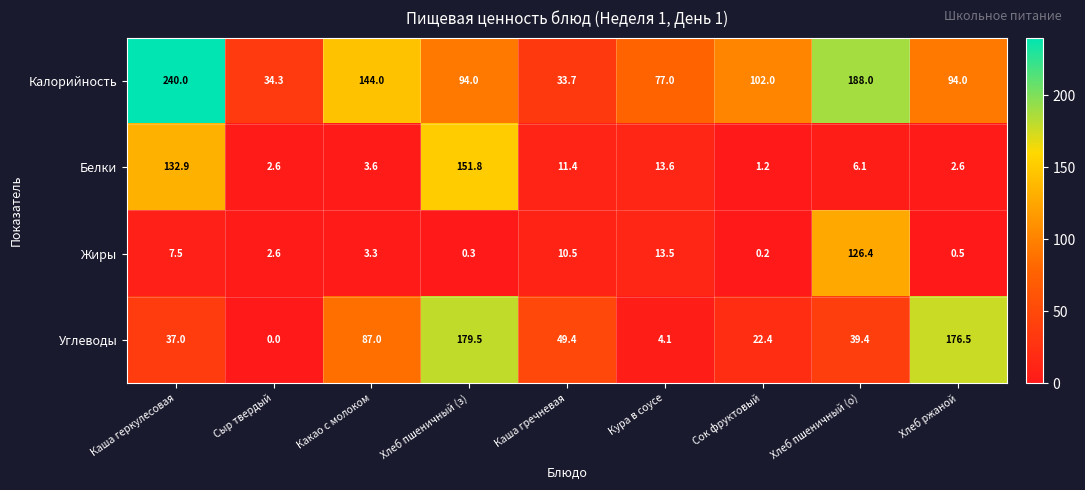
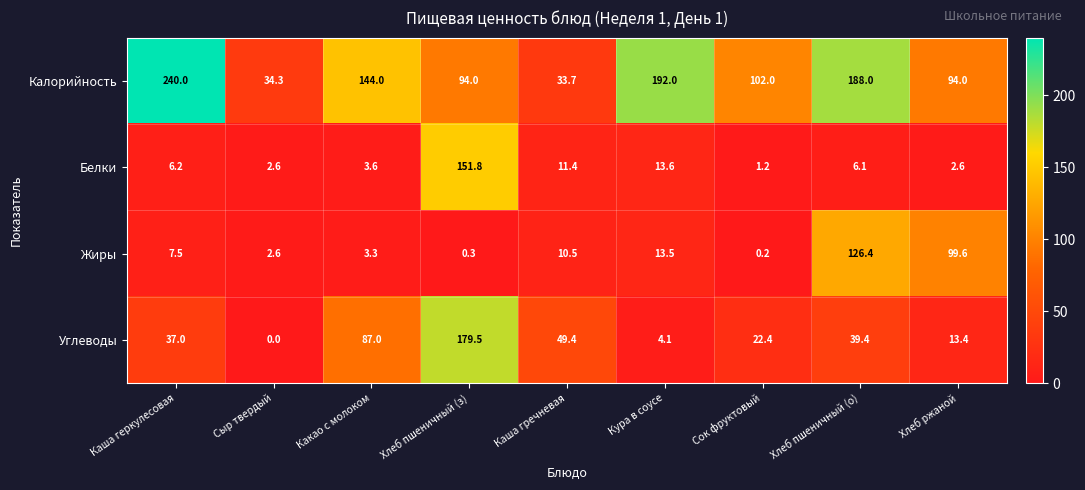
  {
    "Калорийность": {
      "Каша геркулесовая": 240.0,
      "Сыр твердый": 34.3,
      "Какао с молоком": 144.0,
      "Хлеб пшеничный (з)": 94.0,
      "Каша гречневая": 33.7,
-     "Кура в соусе": 77.0,
+     "Кура в соусе": 192.0,
      "Сок фруктовый": 102.0,
      "Хлеб пшеничный (о)": 188.0,
      "Хлеб ржаной": 94.0
    },
    "Белки": {
-     "Каша геркулесовая": 132.9,
+     "Каша геркулесовая": 6.2,
      "Сыр твердый": 2.6,
      "Какао с молоком": 3.6,
      "Хлеб пшеничный (з)": 151.8,
      "Каша гречневая": 11.4,
      "Кура в соусе": 13.6,
      "Сок фруктовый": 1.2,
      "Хлеб пшеничный (о)": 6.1,
      "Хлеб ржаной": 2.6
    },
    "Жиры": {
      "Каша геркулесовая": 7.5,
      "Сыр твердый": 2.6,
      "Какао с молоком": 3.3,
      "Хлеб пшеничный (з)": 0.3,
      "Каша гречневая": 10.5,
      "Кура в соусе": 13.5,
      "Сок фруктовый": 0.2,
      "Хлеб пшеничный (о)": 126.4,
-     "Хлеб ржаной": 0.5
+     "Хлеб ржаной": 99.6
    },
    "Углеводы": {
      "Каша геркулесовая": 37.0,
      "Сыр твердый": 0.0,
      "Какао с молоком": 87.0,
      "Хлеб пшеничный (з)": 179.5,
      "Каша гречневая": 49.4,
      "Кура в соусе": 4.1,
      "Сок фруктовый": 22.4,
      "Хлеб пшеничный (о)": 39.4,
-     "Хлеб ржаной": 176.5
+     "Хлеб ржаной": 13.4
    }
  }
